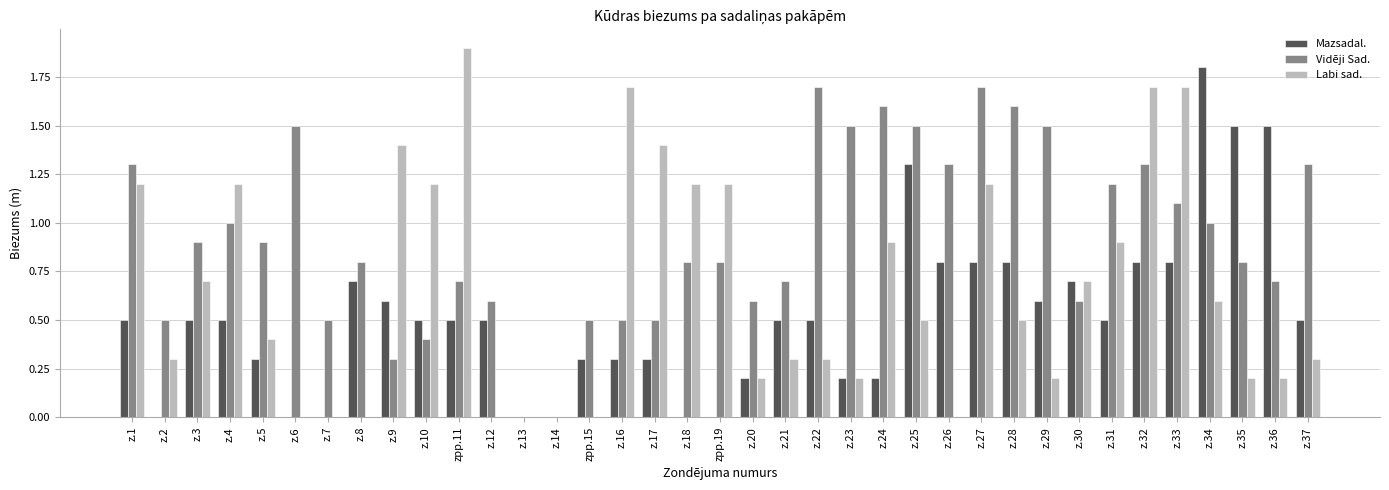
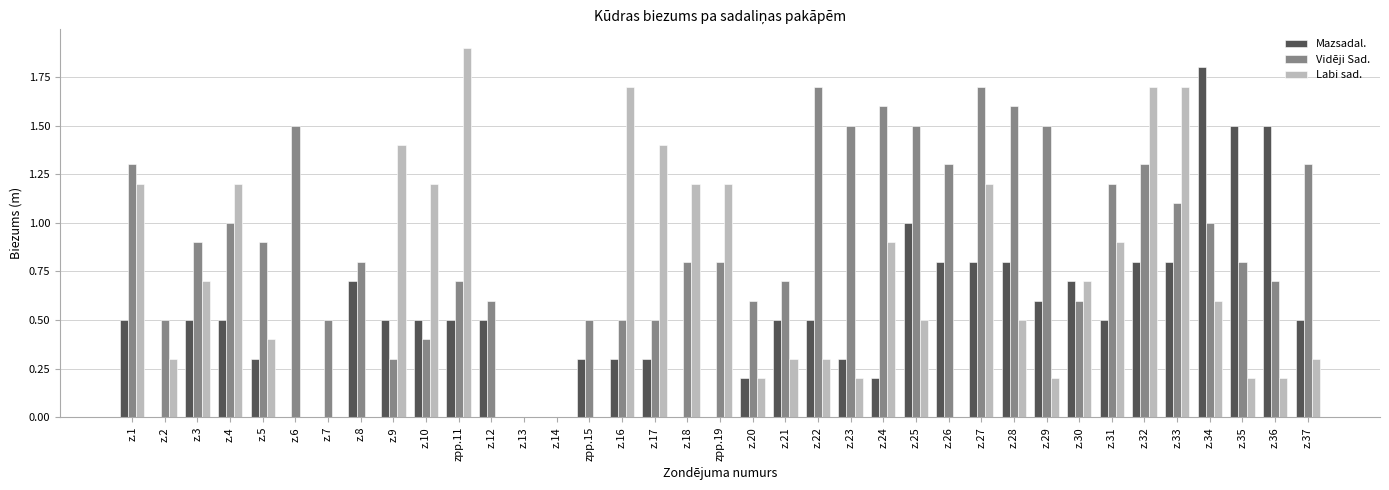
  {
    "Mazsadal.": {
      "z.1": 0.5,
      "z.2": 0.0,
      "z.3": 0.5,
      "z.4": 0.5,
      "z.5": 0.3,
      "z.6": 0.0,
      "z.7": 0.0,
      "z.8": 0.7,
-     "z.9": 0.6,
+     "z.9": 0.5,
      "z.10": 0.5,
      "zpp.11": 0.5,
      "z.12": 0.5,
      "z.13": 0.0,
      "z.14": 0.0,
      "zpp.15": 0.3,
      "z.16": 0.3,
      "z.17": 0.3,
      "z.18": 0.0,
      "zpp.19": 0.0,
      "z.20": 0.2,
      "z.21": 0.5,
      "z.22": 0.5,
-     "z.23": 0.2,
+     "z.23": 0.3,
      "z.24": 0.2,
-     "z.25": 1.3,
+     "z.25": 1.0,
      "z.26": 0.8,
      "z.27": 0.8,
      "z.28": 0.8,
      "z.29": 0.6,
      "z.30": 0.7,
      "z.31": 0.5,
      "z.32": 0.8,
      "z.33": 0.8,
      "z.34": 1.8,
      "z.35": 1.5,
      "z.36": 1.5,
      "z.37": 0.5
    },
    "Vidēji Sad.": {
      "z.1": 1.3,
      "z.2": 0.5,
      "z.3": 0.9,
      "z.4": 1.0,
      "z.5": 0.9,
      "z.6": 1.5,
      "z.7": 0.5,
      "z.8": 0.8,
      "z.9": 0.3,
      "z.10": 0.4,
      "zpp.11": 0.7,
      "z.12": 0.6,
      "z.13": 0.0,
      "z.14": 0.0,
      "zpp.15": 0.5,
      "z.16": 0.5,
      "z.17": 0.5,
      "z.18": 0.8,
      "zpp.19": 0.8,
      "z.20": 0.6,
      "z.21": 0.7,
      "z.22": 1.7,
      "z.23": 1.5,
      "z.24": 1.6,
      "z.25": 1.5,
      "z.26": 1.3,
      "z.27": 1.7,
      "z.28": 1.6,
      "z.29": 1.5,
      "z.30": 0.6,
      "z.31": 1.2,
      "z.32": 1.3,
      "z.33": 1.1,
      "z.34": 1.0,
      "z.35": 0.8,
      "z.36": 0.7,
      "z.37": 1.3
    },
    "Labi sad.": {
      "z.1": 1.2,
      "z.2": 0.3,
      "z.3": 0.7,
      "z.4": 1.2,
      "z.5": 0.4,
      "z.6": 0.0,
      "z.7": 0.0,
      "z.8": 0.0,
      "z.9": 1.4,
      "z.10": 1.2,
      "zpp.11": 1.9,
      "z.12": 0.0,
      "z.13": 0.0,
      "z.14": 0.0,
      "zpp.15": 0.0,
      "z.16": 1.7,
      "z.17": 1.4,
      "z.18": 1.2,
      "zpp.19": 1.2,
      "z.20": 0.2,
      "z.21": 0.3,
      "z.22": 0.3,
      "z.23": 0.2,
      "z.24": 0.9,
      "z.25": 0.5,
      "z.26": 0.0,
      "z.27": 1.2,
      "z.28": 0.5,
      "z.29": 0.2,
      "z.30": 0.7,
      "z.31": 0.9,
      "z.32": 1.7,
      "z.33": 1.7,
      "z.34": 0.6,
      "z.35": 0.2,
      "z.36": 0.2,
      "z.37": 0.3
    }
  }
